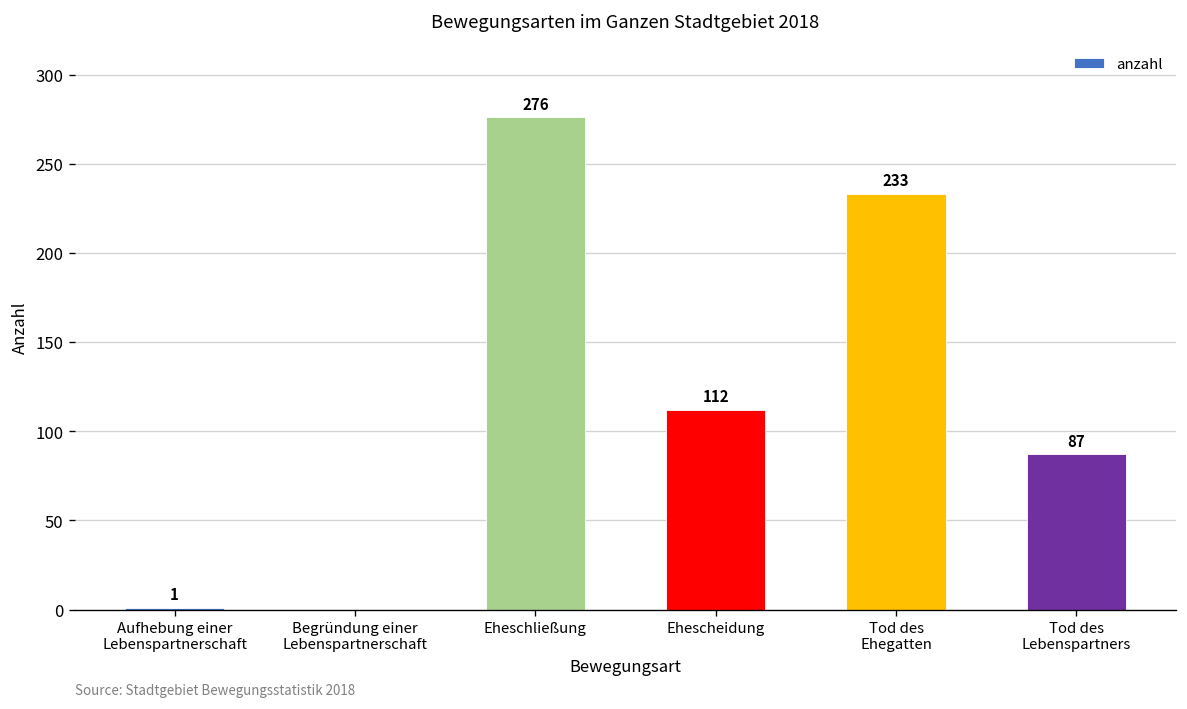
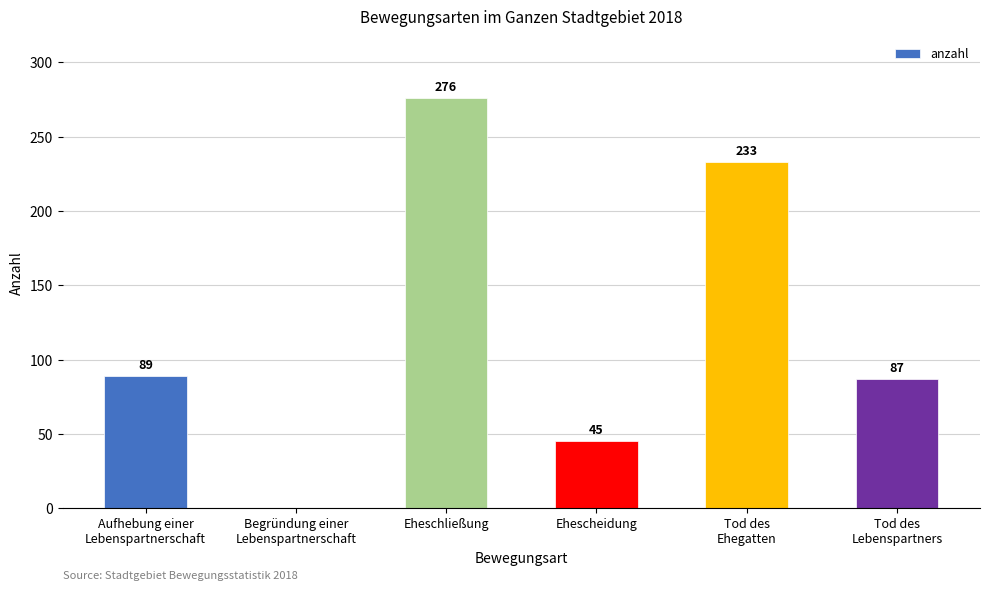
  {
-   "Aufhebung einer Lebenspartnerschaft": 1,
+   "Aufhebung einer Lebenspartnerschaft": 89,
    "Eheschließung": 276,
-   "Ehescheidung": 112,
+   "Ehescheidung": 45,
    "Tod des Ehegatten": 233,
    "Tod des Lebenspartners": 87
  }
